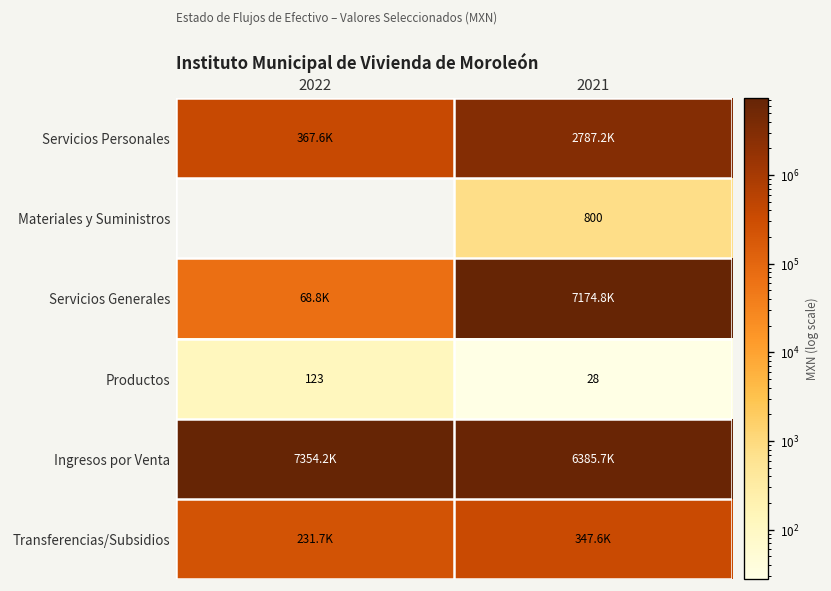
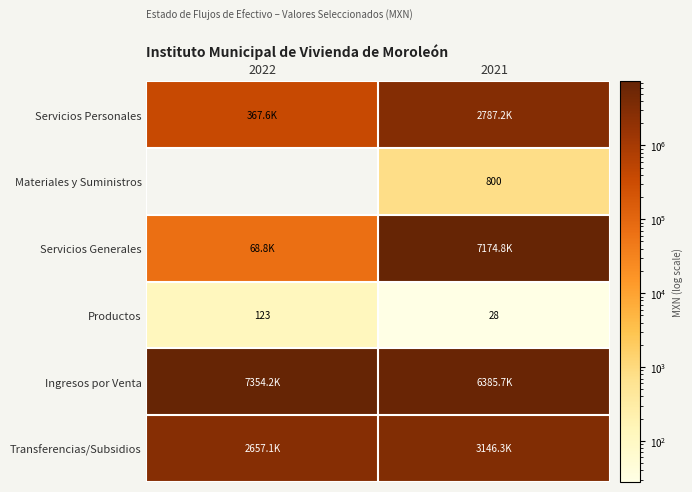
  {
    "Servicios Personales": {
      "2022": "367.6K",
      "2021": "2787.2K"
    },
    "Materiales y Suministros": {
      "2021": "800"
    },
    "Servicios Generales": {
      "2022": "68.8K",
      "2021": "7174.8K"
    },
    "Productos": {
      "2022": "123",
      "2021": "28"
    },
    "Ingresos por Venta": {
      "2022": "7354.2K",
      "2021": "6385.7K"
    },
    "Transferencias/Subsidios": {
-     "2022": "231.7K",
-     "2021": "347.6K"
+     "2022": "2657.1K",
+     "2021": "3146.3K"
    }
  }
